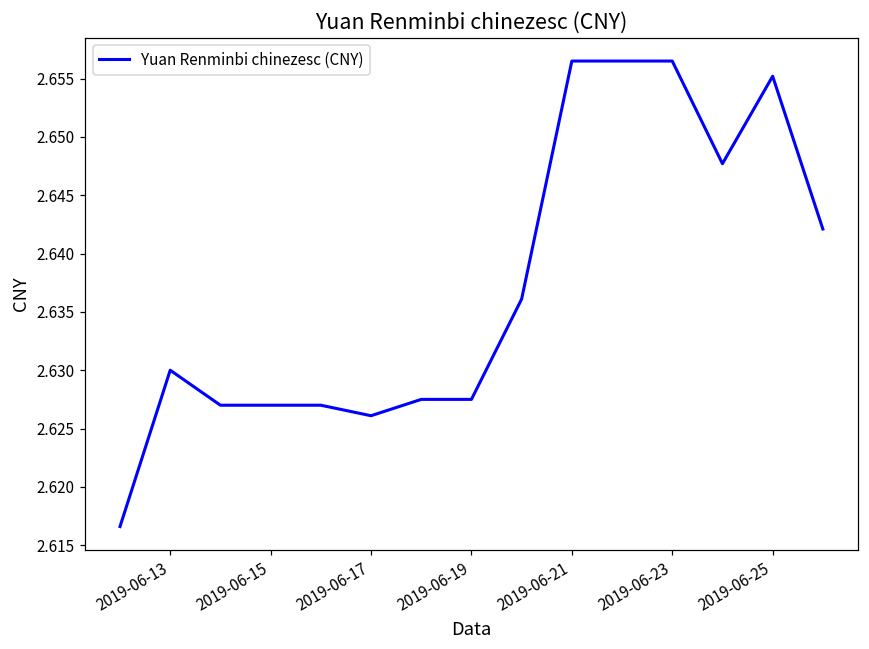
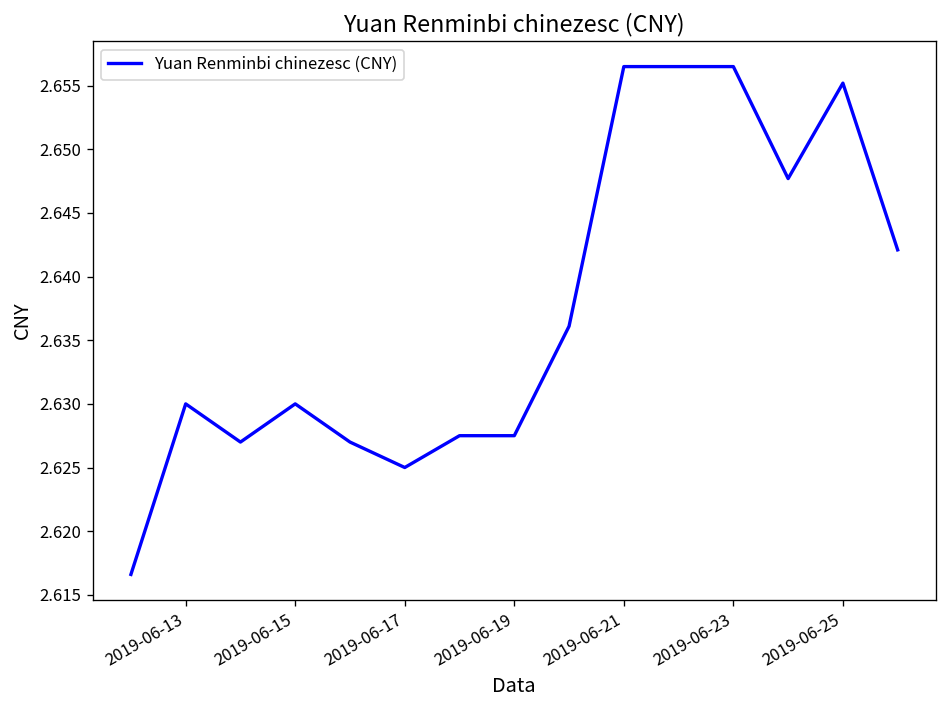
  {
    "2019-06-13": 2.6300,
-   "2019-06-15": 2.627,
-   "2019-06-17": 2.6261,
+   "2019-06-15": 2.630,
+   "2019-06-17": 2.6250,
    "2019-06-19": 2.6275,
    "2019-06-21": 2.6565,
    "2019-06-23": 2.6565,
    "2019-06-25": 2.6552
  }
